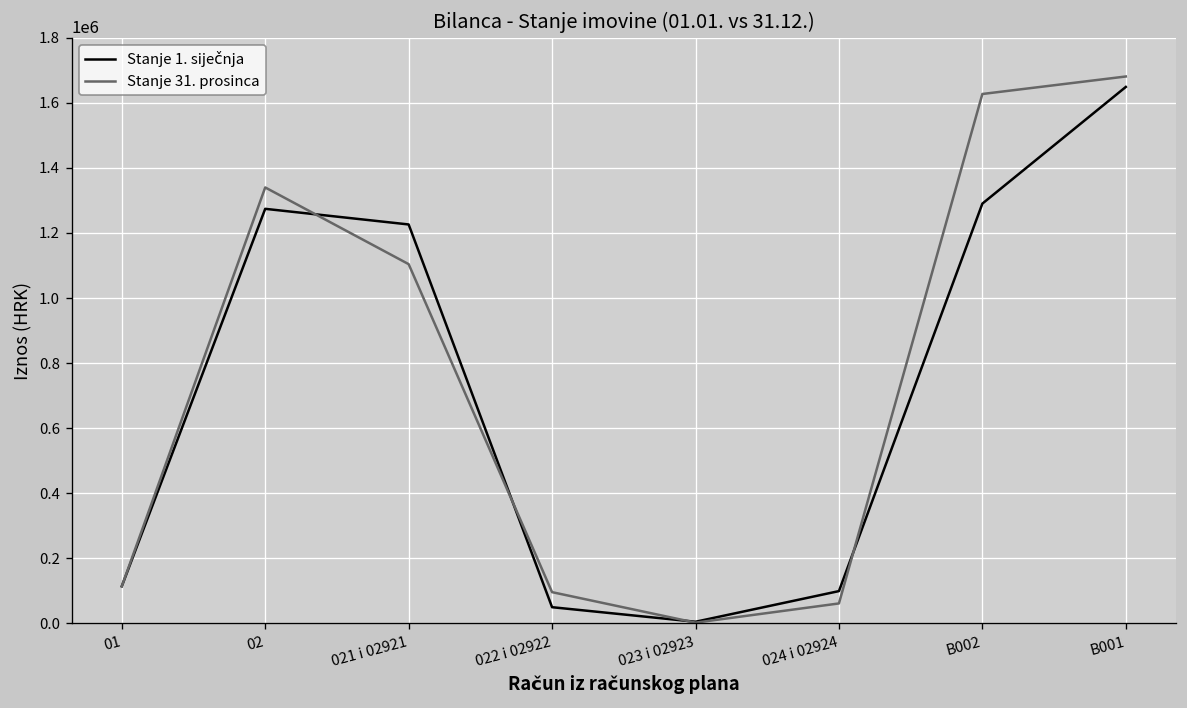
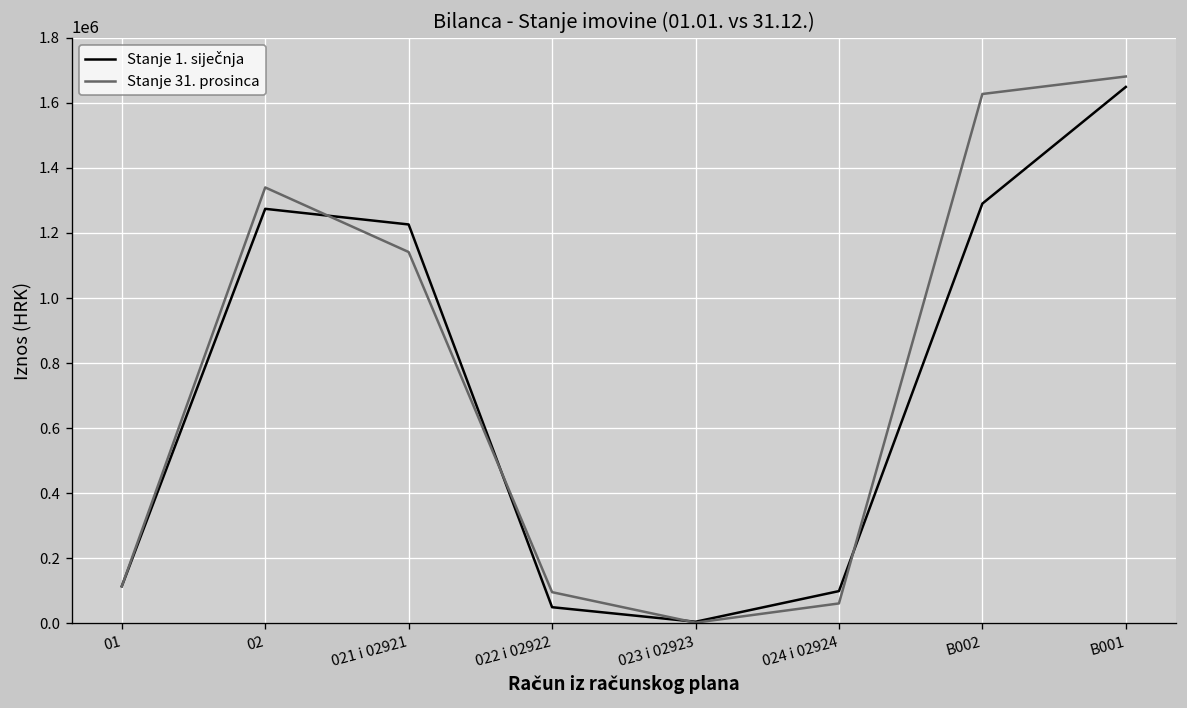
  {
    "Stanje 1. siječnja": {
      "02": 1270000,
      "021 i 02921": 1230000,
      "022 i 02922": 50000,
      "024 i 02924": 100000,
      "B002": 1290000,
      "B001": 1650000
    },
    "Stanje 31. prosinca": {
      "02": 1340000,
-     "021 i 02921": 1100000,
+     "021 i 02921": 1140000,
      "022 i 02922": 100000,
      "024 i 02924": 60000,
      "B002": 1630000,
      "B001": 1680000
    }
  }
